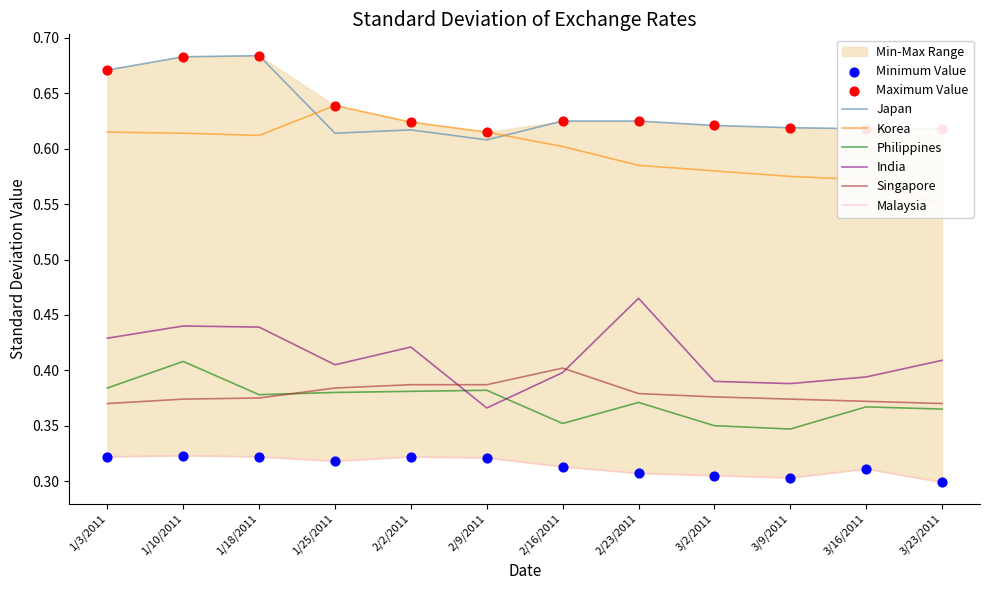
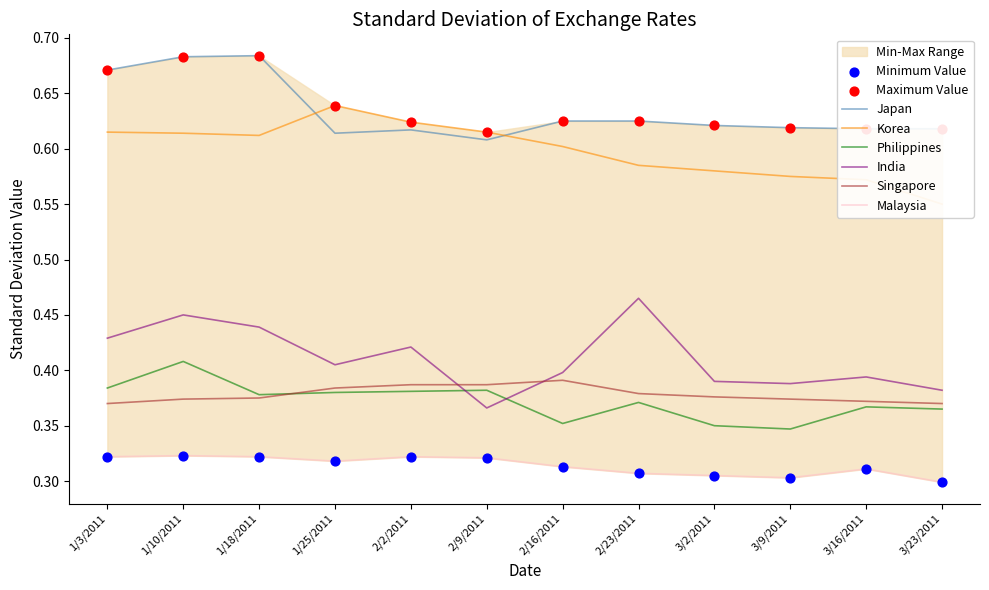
  {
    "Japan": {
      "1/25/2011": 0.614,
      "2/2/2011": 0.617,
      "2/9/2011": 0.608
    },
    "Korea": {
      "1/3/2011": 0.615,
      "1/10/2011": 0.614,
      "1/18/2011": 0.612,
      "2/16/2011": 0.602,
      "2/23/2011": 0.585,
      "3/2/2011": 0.580,
      "3/9/2011": 0.575
    },
    "Philippines": {
      "1/3/2011": 0.384,
      "1/10/2011": 0.408,
      "1/18/2011": 0.378,
      "1/25/2011": 0.380,
      "2/2/2011": 0.381,
      "2/9/2011": 0.382,
      "2/16/2011": 0.352,
      "2/23/2011": 0.371,
      "3/2/2011": 0.350,
      "3/9/2011": 0.347,
      "3/16/2011": 0.367,
      "3/23/2011": 0.365
    },
    "India": {
      "1/3/2011": 0.429,
-     "1/10/2011": 0.44,
+     "1/10/2011": 0.45,
      "1/18/2011": 0.439,
      "1/25/2011": 0.405,
      "2/2/2011": 0.421,
      "2/9/2011": 0.366,
      "2/16/2011": 0.398,
      "2/23/2011": 0.465,
      "3/2/2011": 0.390,
      "3/9/2011": 0.388,
      "3/16/2011": 0.394,
-     "3/23/2011": 0.409
+     "3/23/2011": 0.382
    },
    "Singapore": {
      "1/3/2011": 0.370,
      "1/10/2011": 0.374,
      "1/18/2011": 0.375,
      "1/25/2011": 0.384,
      "2/2/2011": 0.387,
      "2/9/2011": 0.387,
-     "2/16/2011": 0.402,
+     "2/16/2011": 0.391,
      "2/23/2011": 0.379,
      "3/2/2011": 0.376,
      "3/9/2011": 0.374,
      "3/16/2011": 0.372,
      "3/23/2011": 0.370
    },
    "Minimum Value": {
      "1/3/2011": 0.322,
      "1/10/2011": 0.323,
      "1/18/2011": 0.322,
      "1/25/2011": 0.318,
      "2/2/2011": 0.322,
      "2/9/2011": 0.321,
      "2/16/2011": 0.313,
      "2/23/2011": 0.307,
      "3/2/2011": 0.305,
      "3/9/2011": 0.303,
      "3/16/2011": 0.311,
      "3/23/2011": 0.299
    }
  }
